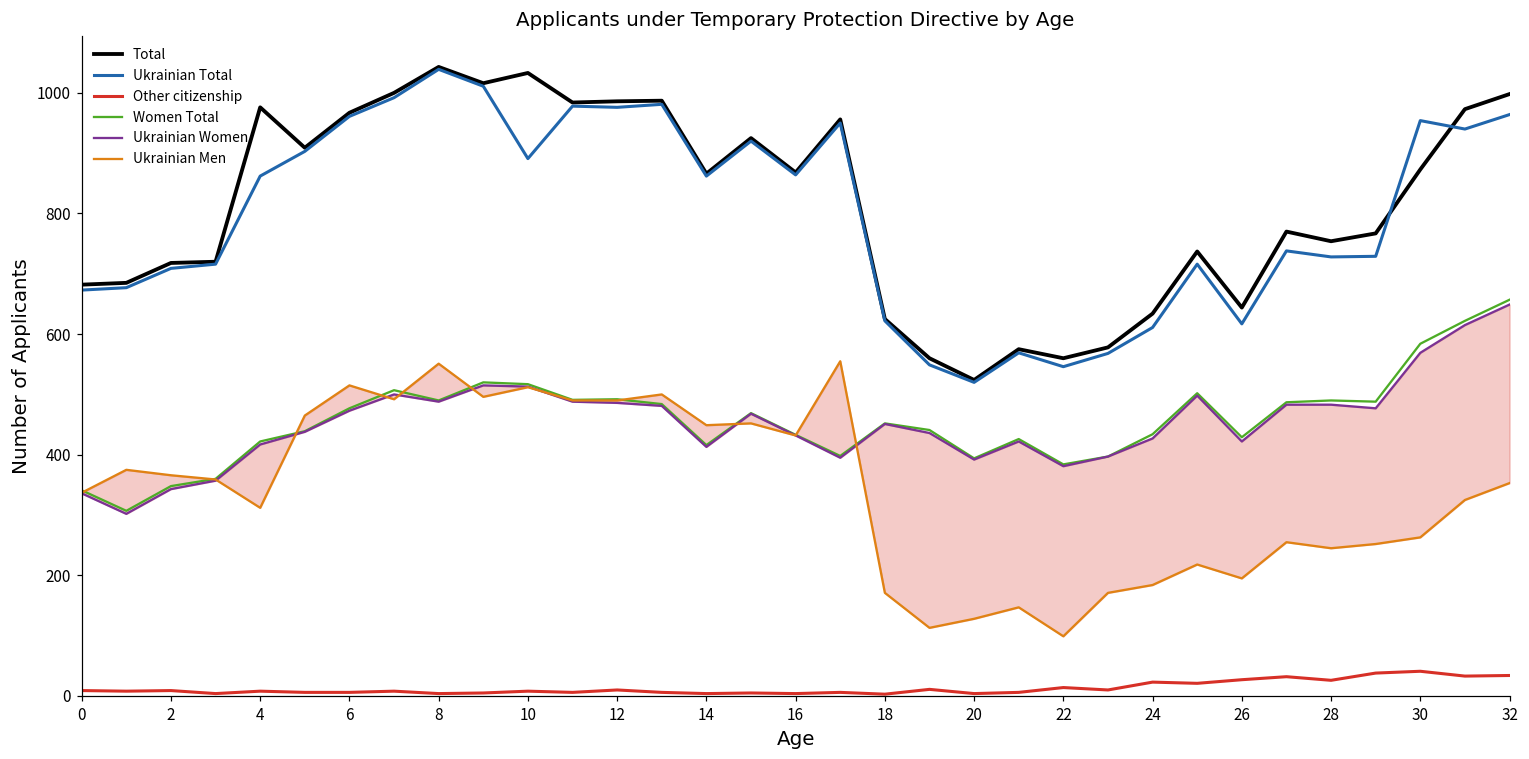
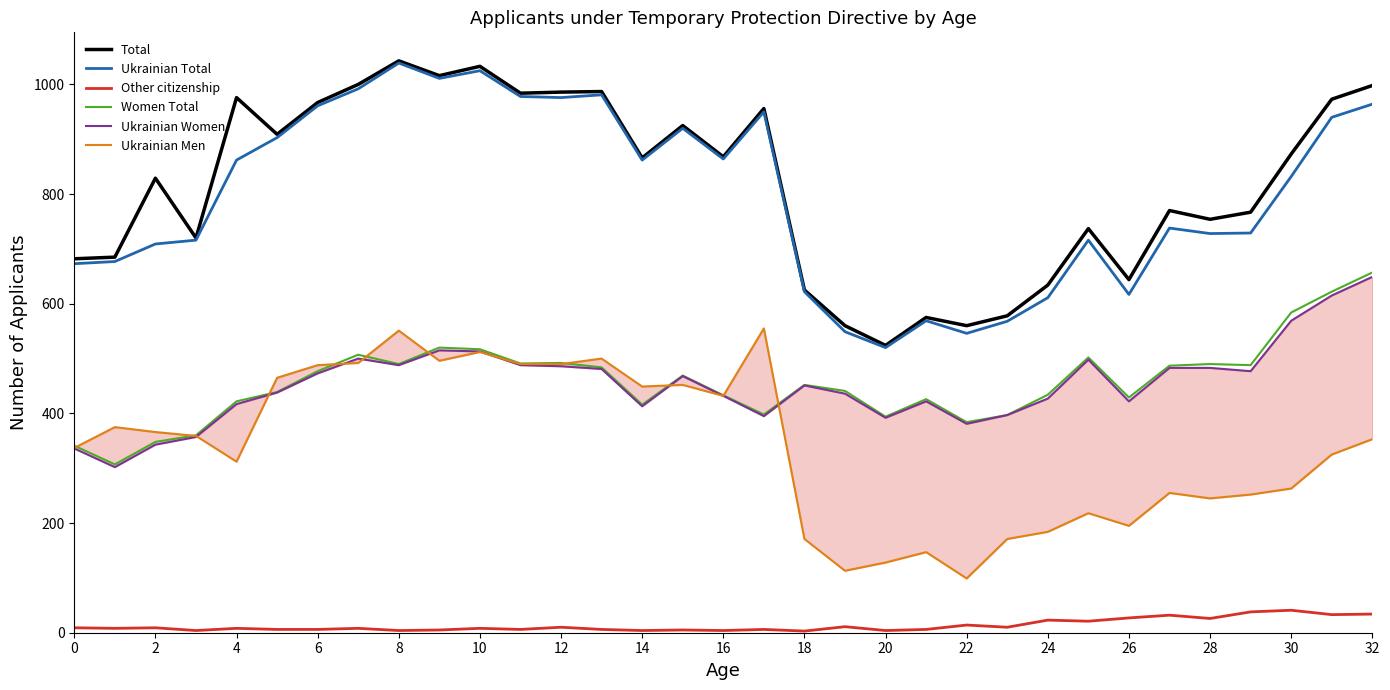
  {
    "Total": {
      "0": 680,
-     "2": 720,
+     "2": 830,
      "4": 980,
      "6": 970,
      "10": 1030,
      "12": 990,
      "22": 560,
      "24": 630,
      "26": 640,
      "28": 750,
      "30": 870,
      "32": 1000
    },
    "Ukrainian Total": {
      "0": 670,
      "2": 710,
      "4": 860,
      "6": 960,
-     "10": 890,
+     "10": 1030,
      "12": 980,
      "22": 550,
      "24": 610,
      "26": 620,
      "28": 730,
-     "30": 950,
+     "30": 830,
      "32": 960
    },
    "Women Total": {
      "2": 350,
      "4": 420,
      "24": 430,
      "26": 430,
      "28": 490,
      "30": 580,
      "32": 660
    },
    "Ukrainian Women": {
      "2": 340
    },
    "Ukrainian Men": {
      "4": 310,
-     "6": 520,
+     "6": 490,
      "18": 170,
      "20": 130,
      "22": 100,
      "24": 180,
      "26": 200,
      "28": 250,
      "30": 260,
      "32": 350
    }
  }
